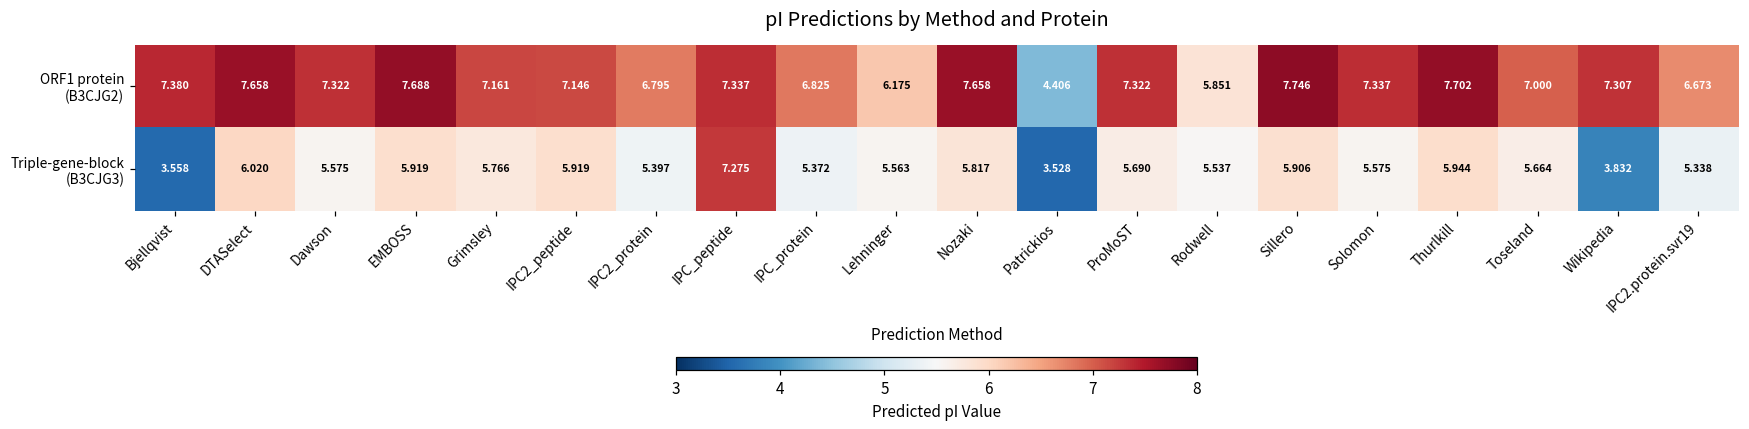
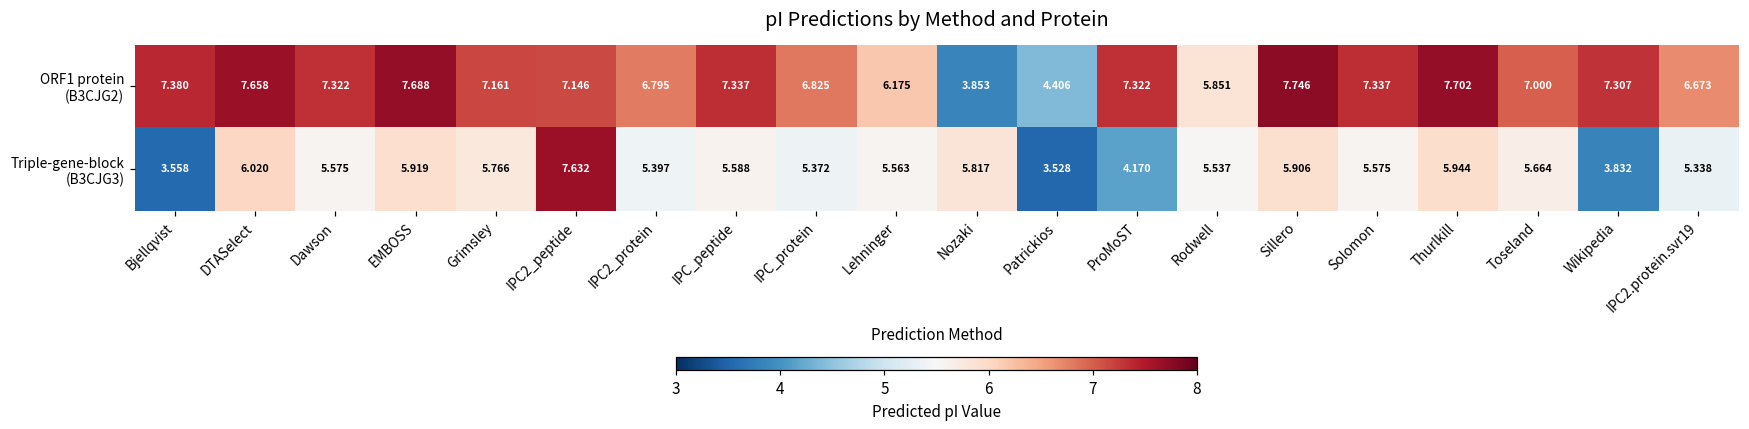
  {
    "ORF1 protein (B3CJG2)": {
      "Bjellqvist": 7.380,
      "DTASelect": 7.658,
      "Dawson": 7.322,
      "EMBOSS": 7.688,
      "Grimsley": 7.161,
      "IPC2_peptide": 7.146,
      "IPC2_protein": 6.795,
      "IPC_peptide": 7.337,
      "IPC_protein": 6.825,
      "Lehninger": 6.175,
-     "Nozaki": 7.658,
+     "Nozaki": 3.853,
      "Patrickios": 4.406,
      "ProMoST": 7.322,
      "Rodwell": 5.851,
      "Sillero": 7.746,
      "Solomon": 7.337,
      "Thurlkill": 7.702,
      "Toseland": 7.000,
      "Wikipedia": 7.307,
      "IPC2.protein.svr19": 6.673
    },
    "Triple-gene-block (B3CJG3)": {
      "Bjellqvist": 3.558,
      "DTASelect": 6.020,
      "Dawson": 5.575,
      "EMBOSS": 5.919,
      "Grimsley": 5.766,
-     "IPC2_peptide": 5.919,
+     "IPC2_peptide": 7.632,
      "IPC2_protein": 5.397,
-     "IPC_peptide": 7.275,
+     "IPC_peptide": 5.588,
      "IPC_protein": 5.372,
      "Lehninger": 5.563,
      "Nozaki": 5.817,
      "Patrickios": 3.528,
-     "ProMoST": 5.690,
+     "ProMoST": 4.170,
      "Rodwell": 5.537,
      "Sillero": 5.906,
      "Solomon": 5.575,
      "Thurlkill": 5.944,
      "Toseland": 5.664,
      "Wikipedia": 3.832,
      "IPC2.protein.svr19": 5.338
    }
  }
